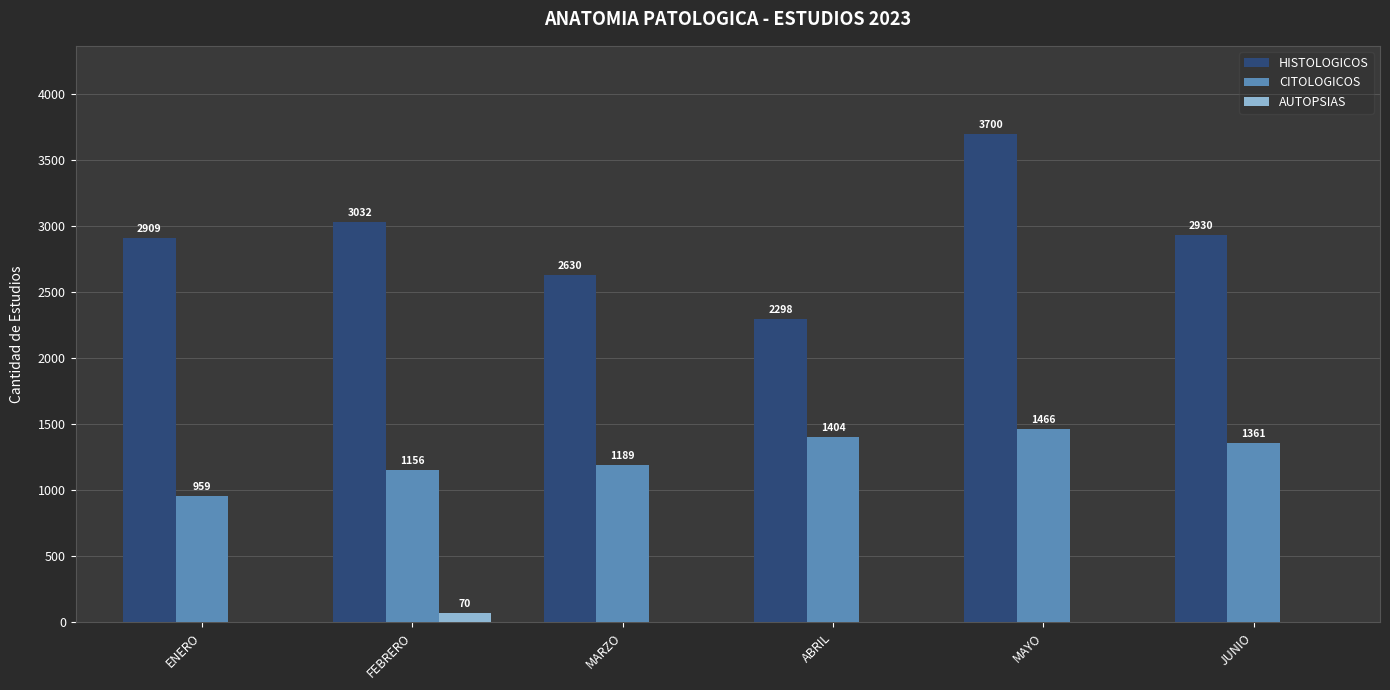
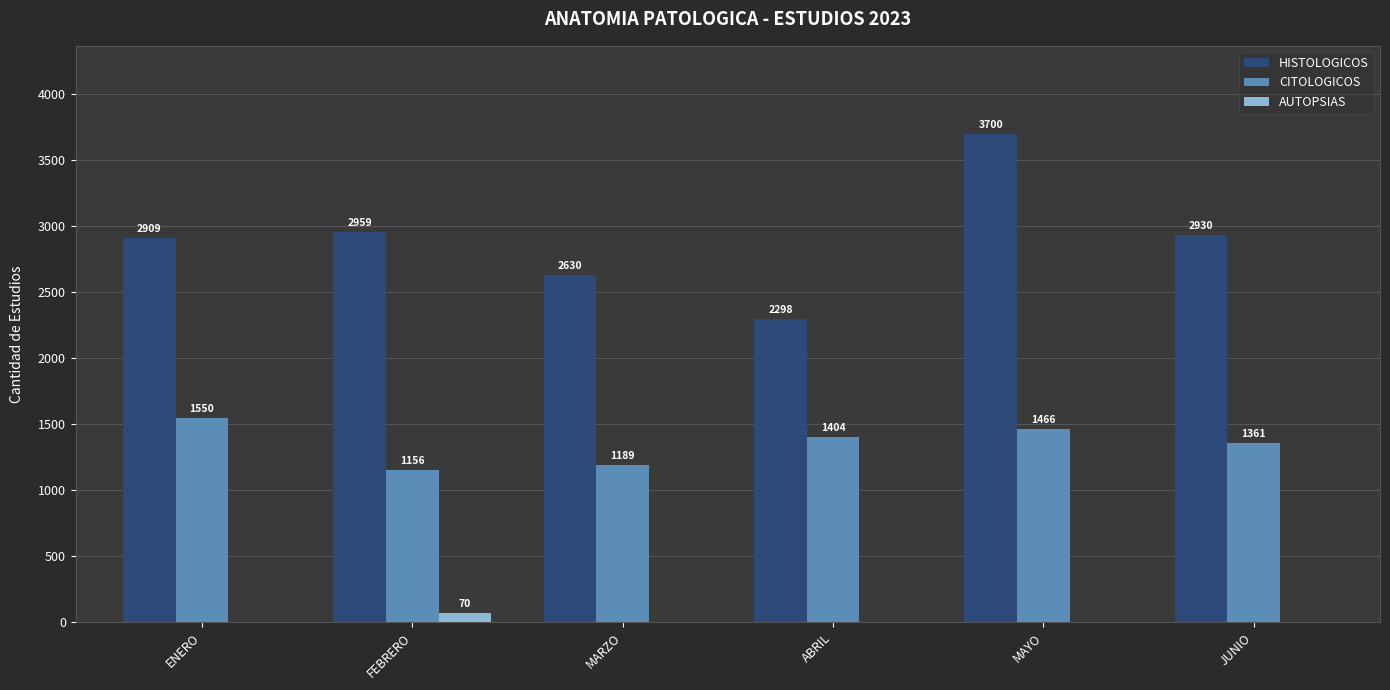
  {
    "HISTOLOGICOS": {
      "ENERO": 2909,
-     "FEBRERO": 3032,
+     "FEBRERO": 2959,
      "MARZO": 2630,
      "ABRIL": 2298,
      "MAYO": 3700,
      "JUNIO": 2930
    },
    "CITOLOGICOS": {
-     "ENERO": 959,
+     "ENERO": 1550,
      "FEBRERO": 1156,
      "MARZO": 1189,
      "ABRIL": 1404,
      "MAYO": 1466,
      "JUNIO": 1361
    },
    "AUTOPSIAS": {
      "FEBRERO": 70
    }
  }
